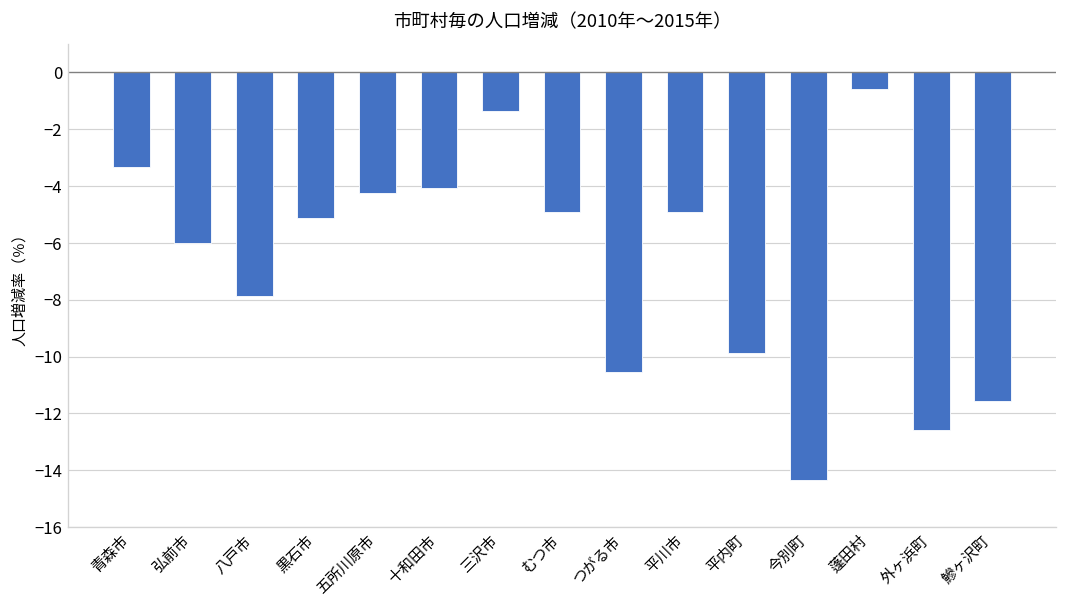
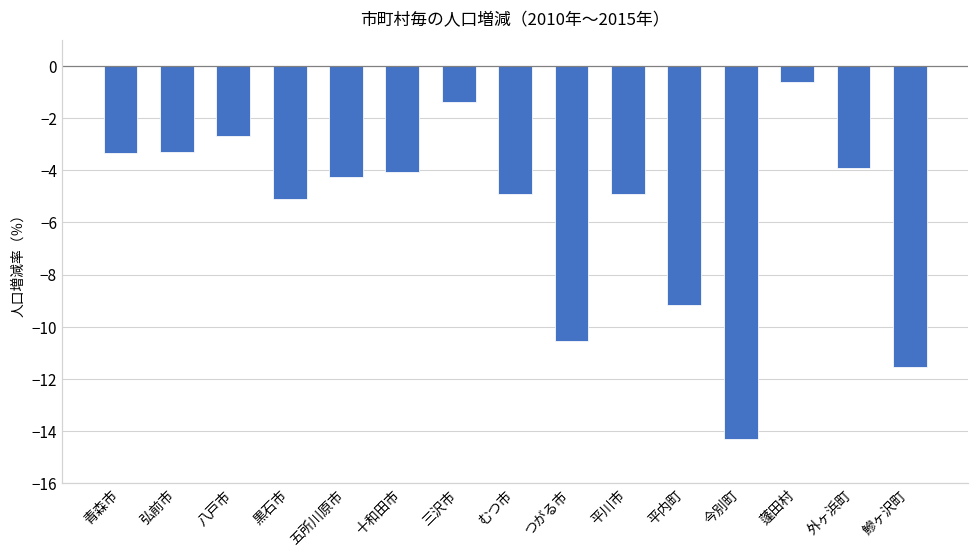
  {
    "青森市": -3.3,
-   "弘前市": -6.0,
-   "八戸市": -7.9,
+   "弘前市": -3.3,
+   "八戸市": -2.7,
    "黒石市": -5.1,
    "五所川原市": -4.2,
    "十和田市": -4.1,
    "三沢市": -1.4,
    "むつ市": -4.9,
    "つがる市": -10.5,
    "平川市": -4.9,
-   "平内町": -9.9,
+   "平内町": -9.2,
    "今別町": -14.3,
    "蓬田村": -0.6,
-   "外ヶ浜町": -12.6,
+   "外ヶ浜町": -3.9,
    "鰺ヶ沢町": -11.6
  }
